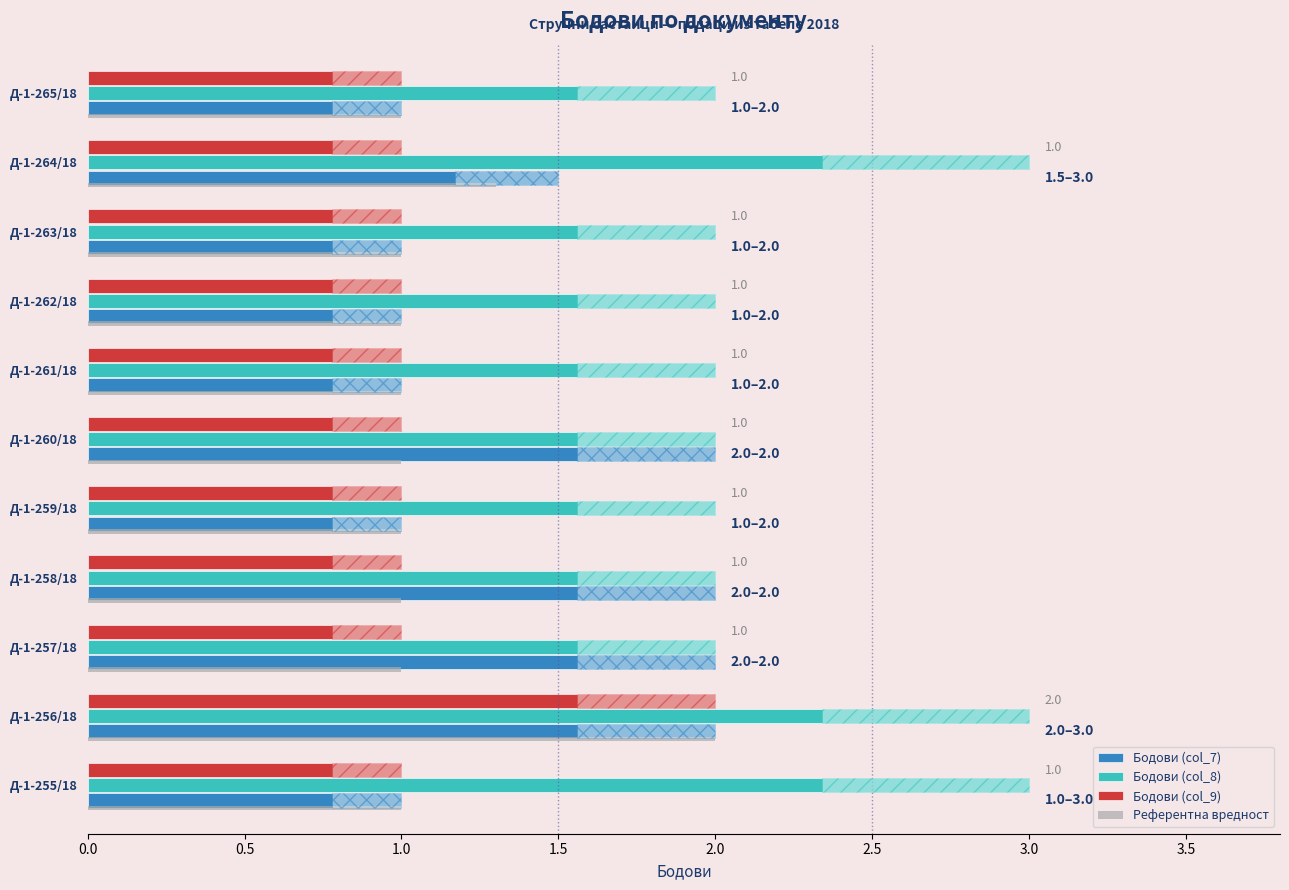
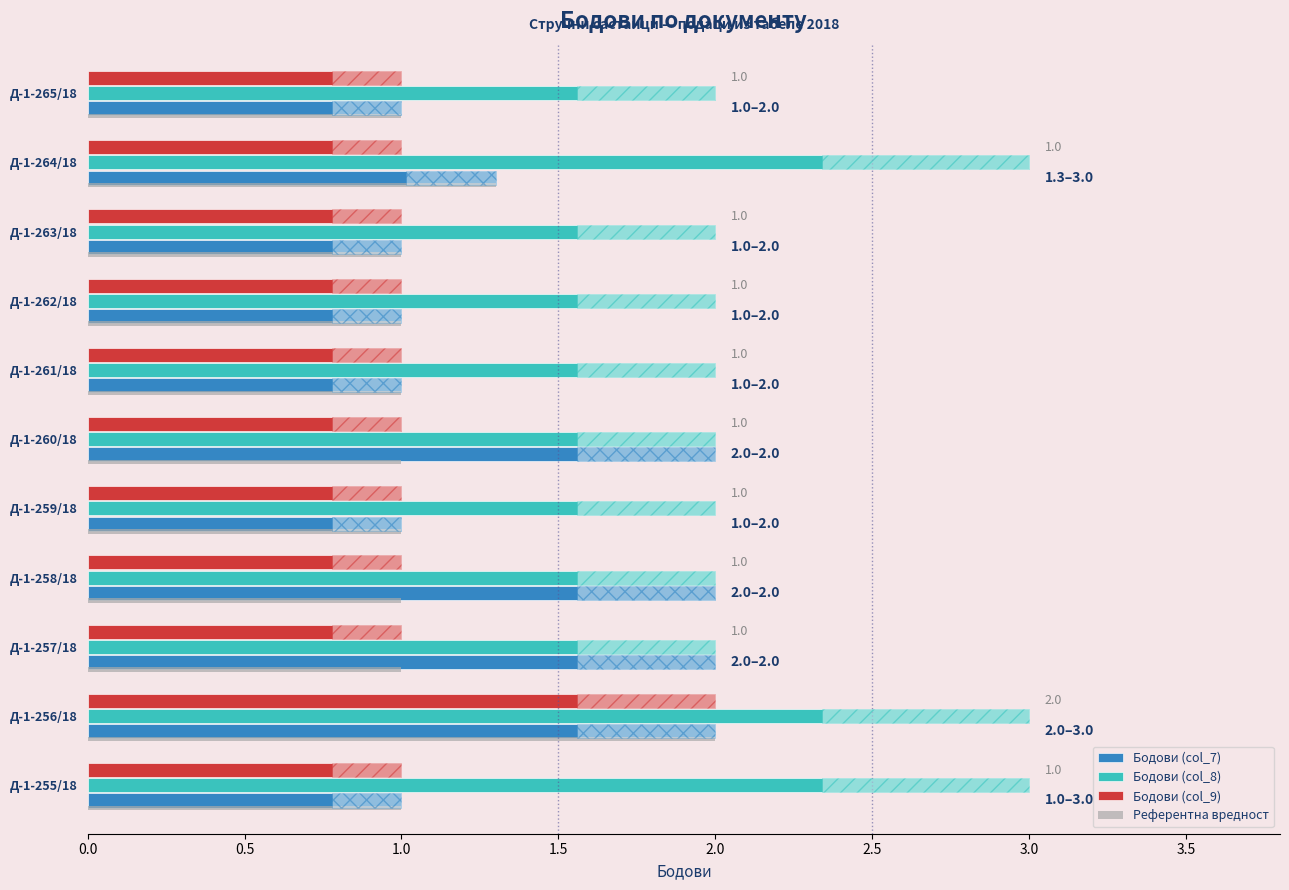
  {
    "Бодови (col_7)": {
-     "Д-1-264/18": 1.5,
+     "Д-1-264/18": 1.3,
      "Д-1-260/18": 2.0,
      "Д-1-258/18": 2.0,
      "Д-1-257/18": 2.0
    },
    "Бодови (col_8)": {
      "Д-1-265/18": 2.0,
      "Д-1-264/18": 3.0,
      "Д-1-263/18": 2.0,
      "Д-1-262/18": 2.0,
      "Д-1-261/18": 2.0,
      "Д-1-259/18": 2.0,
      "Д-1-256/18": 3.0
    },
    "Бодови (col_9)": {
      "Д-1-265/18": 1.00,
      "Д-1-264/18": 1.00,
      "Д-1-263/18": 1.00,
      "Д-1-262/18": 1.00,
      "Д-1-261/18": 1.00,
      "Д-1-260/18": 1.00,
      "Д-1-259/18": 1.00,
      "Д-1-258/18": 1.00,
      "Д-1-257/18": 1.00,
      "Д-1-256/18": 2.00,
      "Д-1-255/18": 1.00
    },
    "Референтна вредност": {
      "Д-1-265/18": 1.00,
      "Д-1-264/18": 1.30,
      "Д-1-263/18": 1.00,
      "Д-1-262/18": 1.00,
      "Д-1-261/18": 1.00,
      "Д-1-260/18": 1.00,
      "Д-1-259/18": 1.00,
      "Д-1-258/18": 1.00,
      "Д-1-257/18": 1.00,
      "Д-1-256/18": 2.00,
      "Д-1-255/18": 1.00
    }
  }
